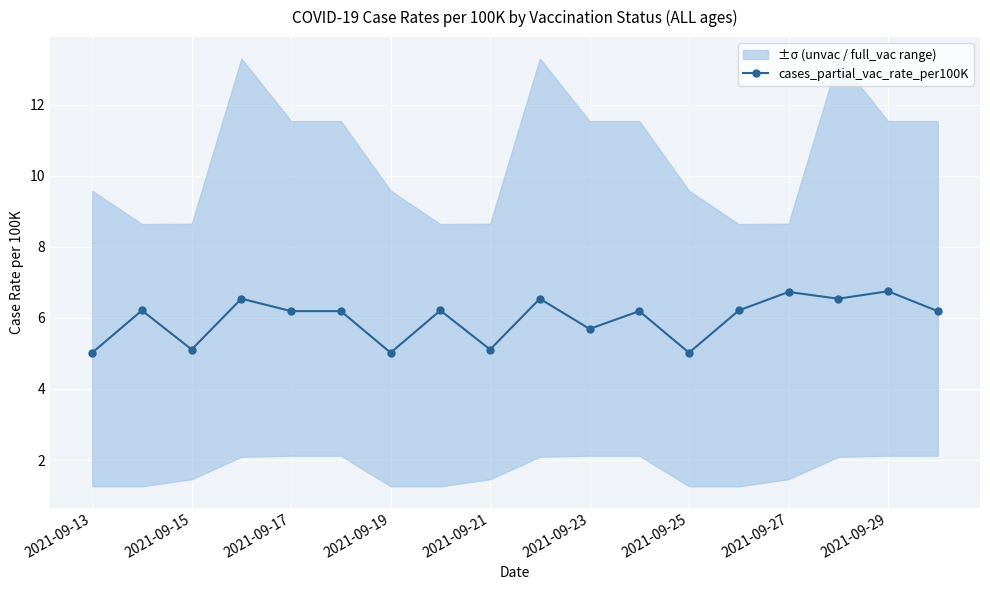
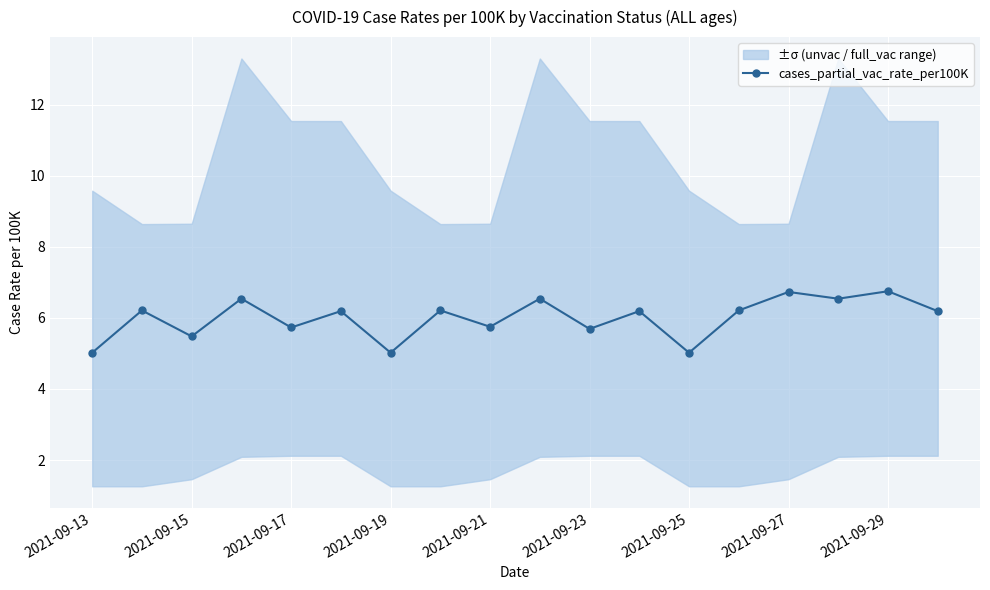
  {
    "cases_partial_vac_rate_per100K": {
      "2021-09-13": 5.0,
-     "2021-09-15": 5.1,
-     "2021-09-17": 6.2,
+     "2021-09-15": 5.5,
+     "2021-09-17": 5.7,
      "2021-09-19": 5.0,
-     "2021-09-21": 5.1,
+     "2021-09-21": 5.8,
      "2021-09-23": 5.7,
      "2021-09-25": 5.0,
      "2021-09-27": 6.7,
      "2021-09-29": 6.8
    }
  }
